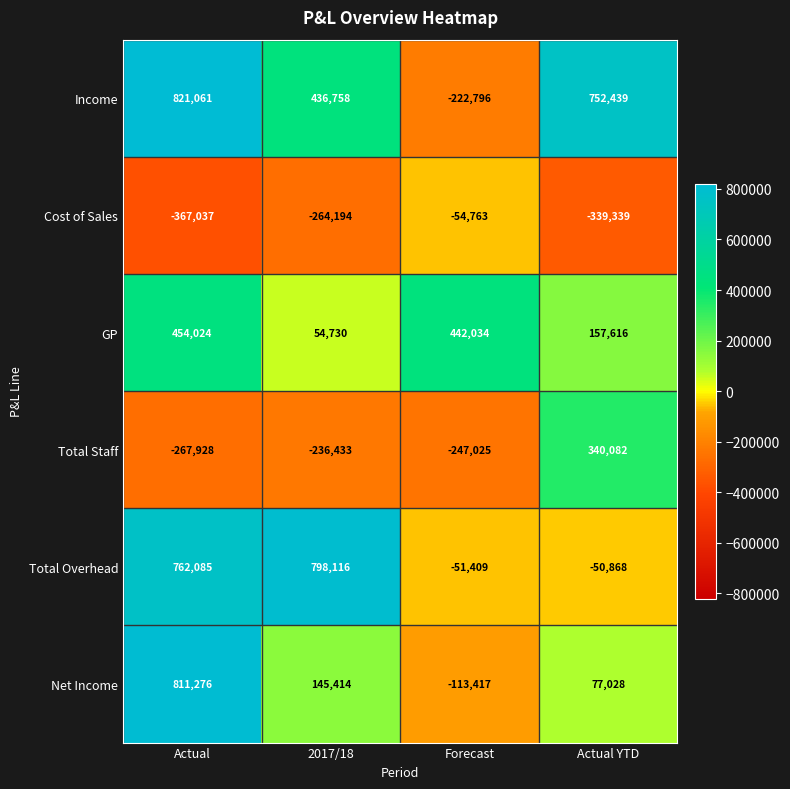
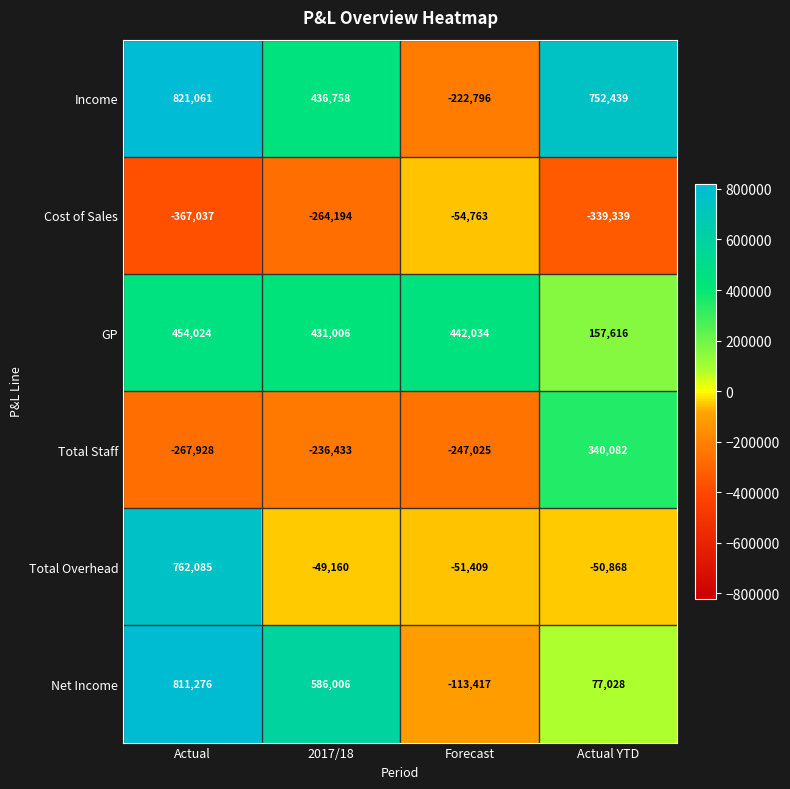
  {
    "Income": {
      "Actual": "821,061",
      "2017/18": "436,758",
      "Forecast": "-222,796",
      "Actual YTD": "752,439"
    },
    "Cost of Sales": {
      "Actual": "-367,037",
      "2017/18": "-264,194",
      "Forecast": "-54,763",
      "Actual YTD": "-339,339"
    },
    "GP": {
      "Actual": "454,024",
-     "2017/18": "54,730",
+     "2017/18": "431,006",
      "Forecast": "442,034",
      "Actual YTD": "157,616"
    },
    "Total Staff": {
      "Actual": "-267,928",
      "2017/18": "-236,433",
      "Forecast": "-247,025",
      "Actual YTD": "340,082"
    },
    "Total Overhead": {
      "Actual": "762,085",
-     "2017/18": "798,116",
+     "2017/18": "-49,160",
      "Forecast": "-51,409",
      "Actual YTD": "-50,868"
    },
    "Net Income": {
      "Actual": "811,276",
-     "2017/18": "145,414",
+     "2017/18": "586,006",
      "Forecast": "-113,417",
      "Actual YTD": "77,028"
    }
  }
